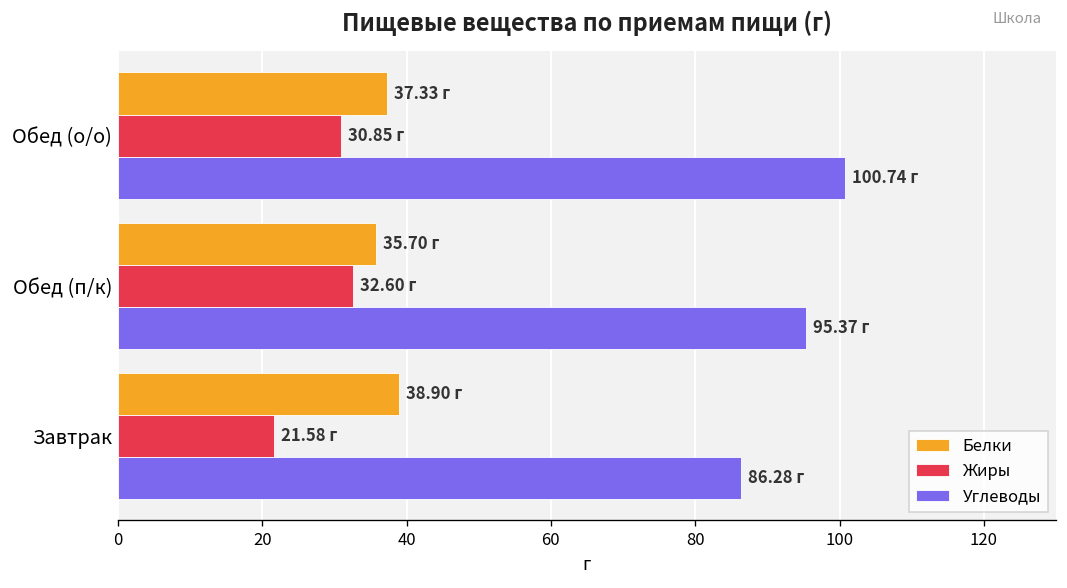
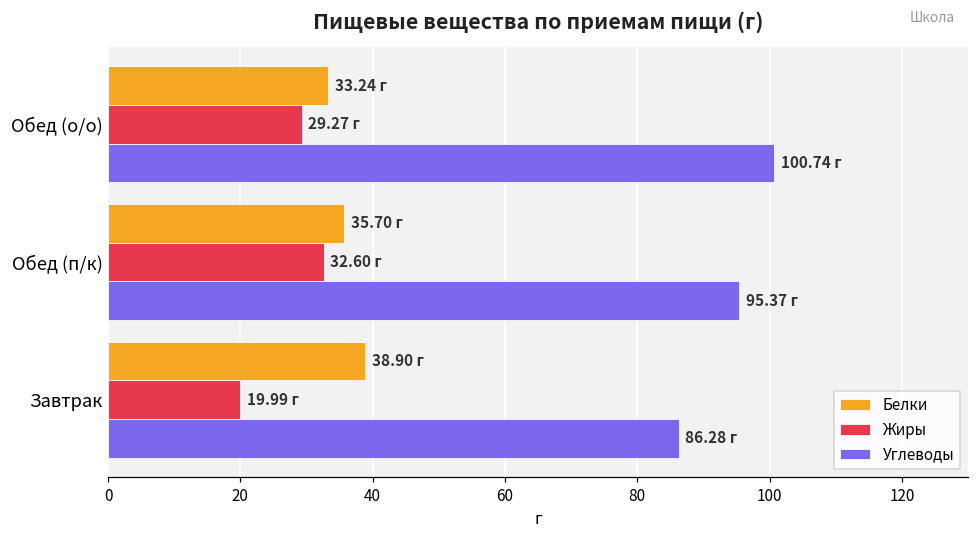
  {
    "Белки": {
-     "Обед (о/о)": 37.33,
+     "Обед (о/о)": 33.24,
      "Обед (п/к)": 35.70,
      "Завтрак": 38.90
    },
    "Жиры": {
-     "Обед (о/о)": 30.85,
+     "Обед (о/о)": 29.27,
      "Обед (п/к)": 32.60,
-     "Завтрак": 21.58
+     "Завтрак": 19.99
    },
    "Углеводы": {
      "Обед (о/о)": 100.74,
      "Обед (п/к)": 95.37,
      "Завтрак": 86.28
    }
  }
